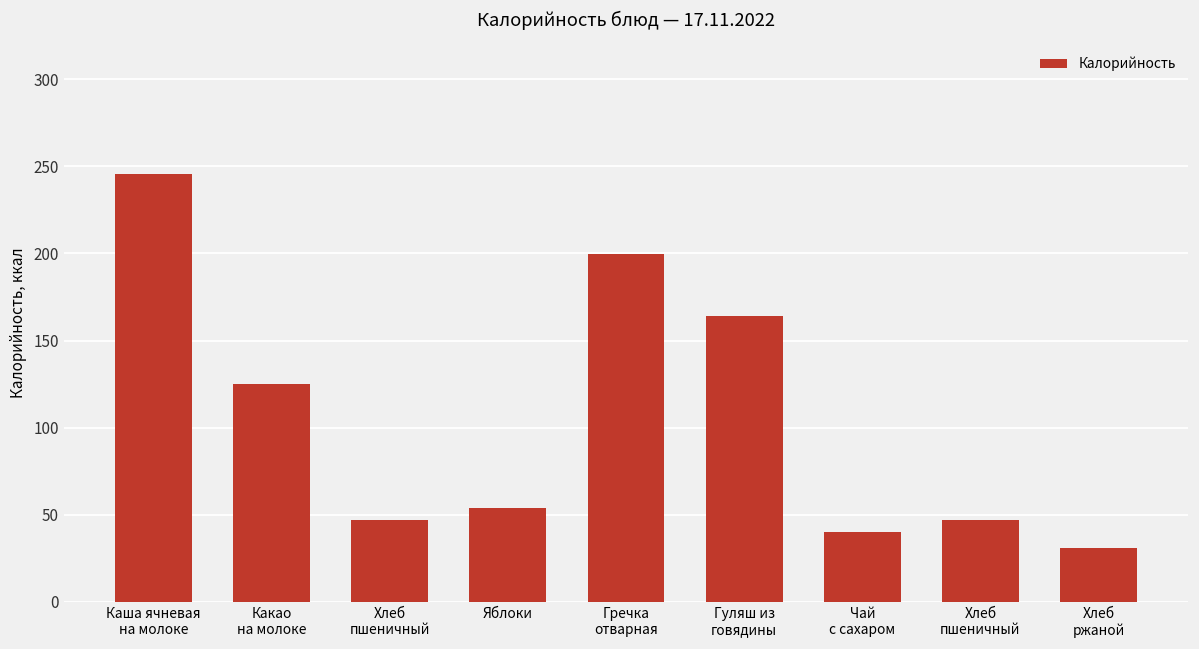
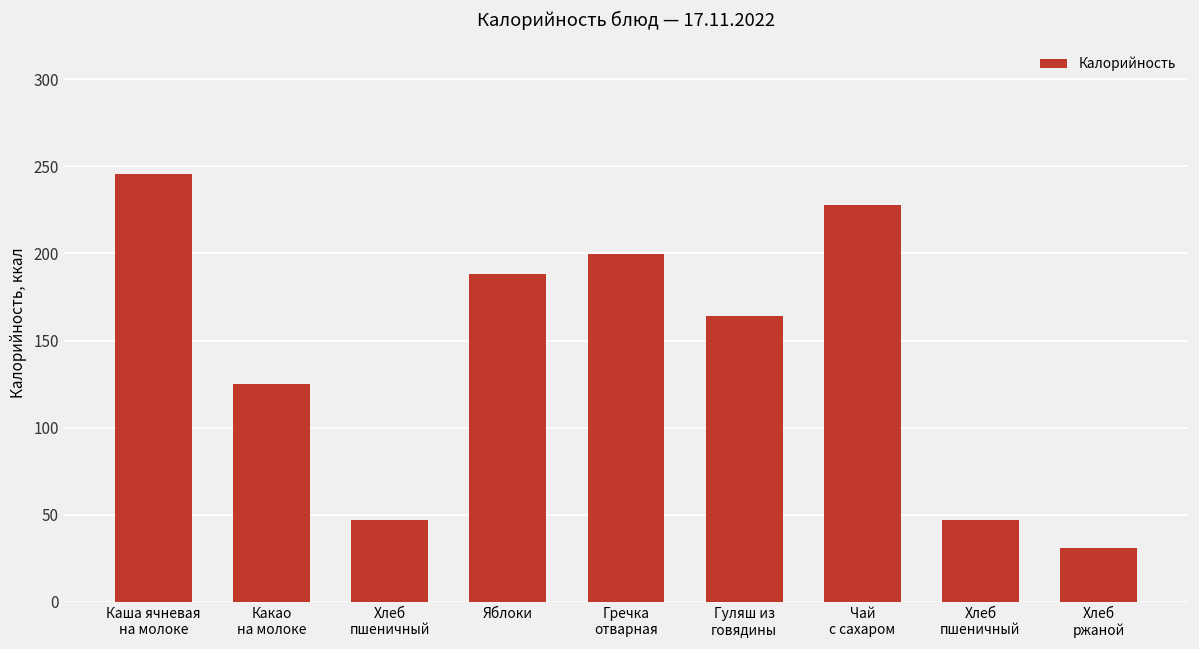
  {
    "Каша ячневая на молоке": 246,
    "Какао на молоке": 125,
-   "Яблоки": 54,
+   "Яблоки": 188,
    "Гречка отварная": 200,
    "Гуляш из говядины": 164,
-   "Чай с сахаром": 40,
+   "Чай с сахаром": 228,
    "Хлеб ржаной": 31
  }
